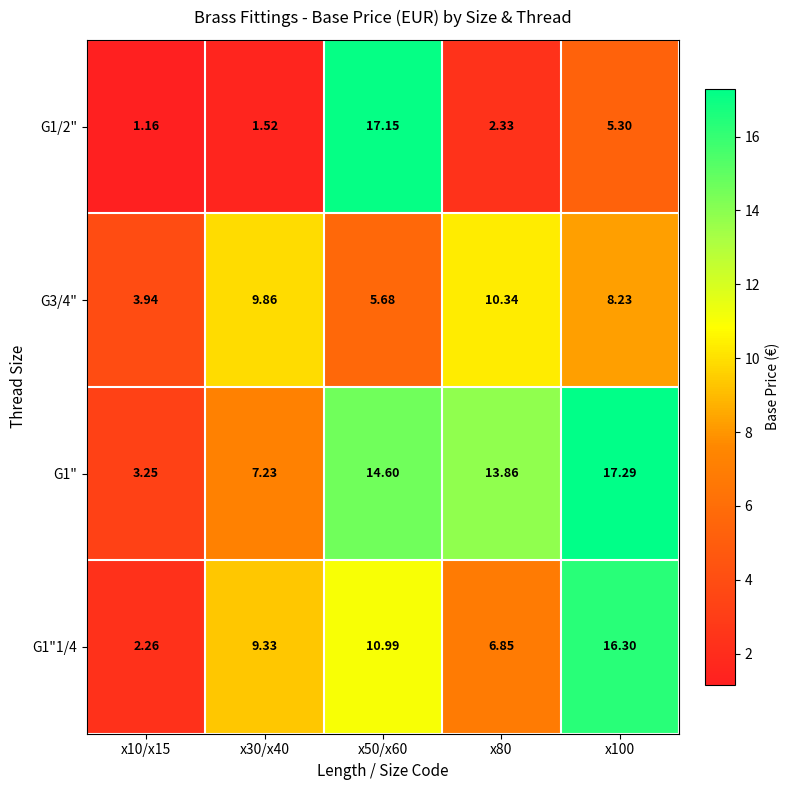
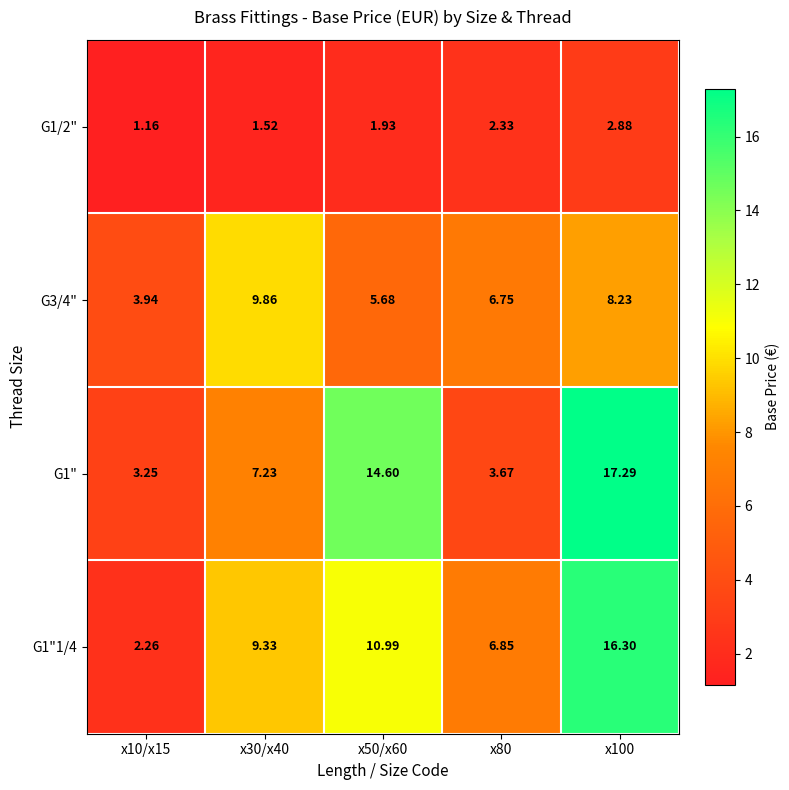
  {
    "G1/2\"": {
      "x10/x15": 1.16,
      "x30/x40": 1.52,
-     "x50/x60": 17.15,
+     "x50/x60": 1.93,
      "x80": 2.33,
-     "x100": 5.30
+     "x100": 2.88
    },
    "G3/4\"": {
      "x10/x15": 3.94,
      "x30/x40": 9.86,
      "x50/x60": 5.68,
-     "x80": 10.34,
+     "x80": 6.75,
      "x100": 8.23
    },
    "G1\"": {
      "x10/x15": 3.25,
      "x30/x40": 7.23,
      "x50/x60": 14.60,
-     "x80": 13.86,
+     "x80": 3.67,
      "x100": 17.29
    },
    "G1\"1/4": {
      "x10/x15": 2.26,
      "x30/x40": 9.33,
      "x50/x60": 10.99,
      "x80": 6.85,
      "x100": 16.30
    }
  }
